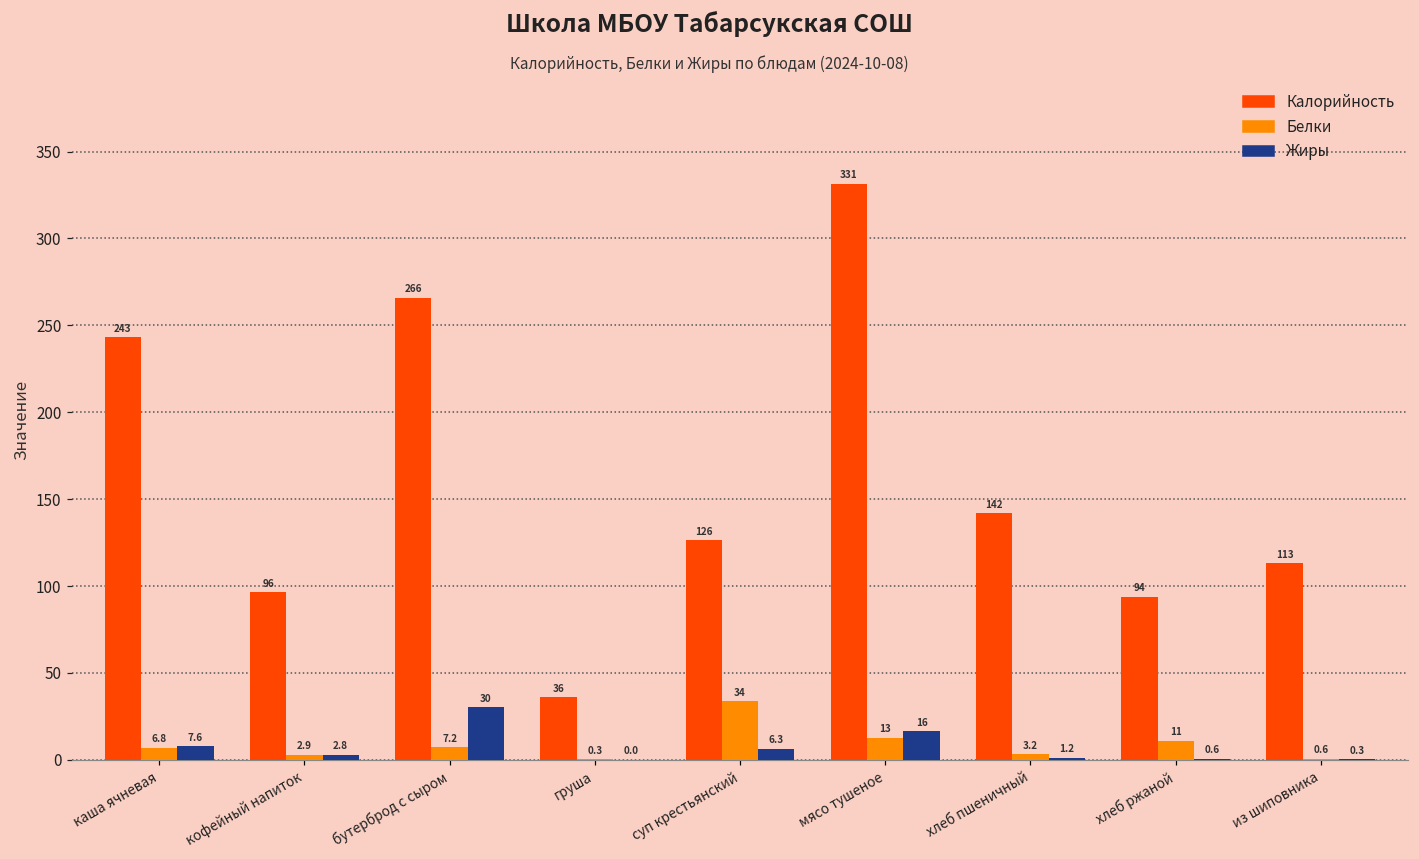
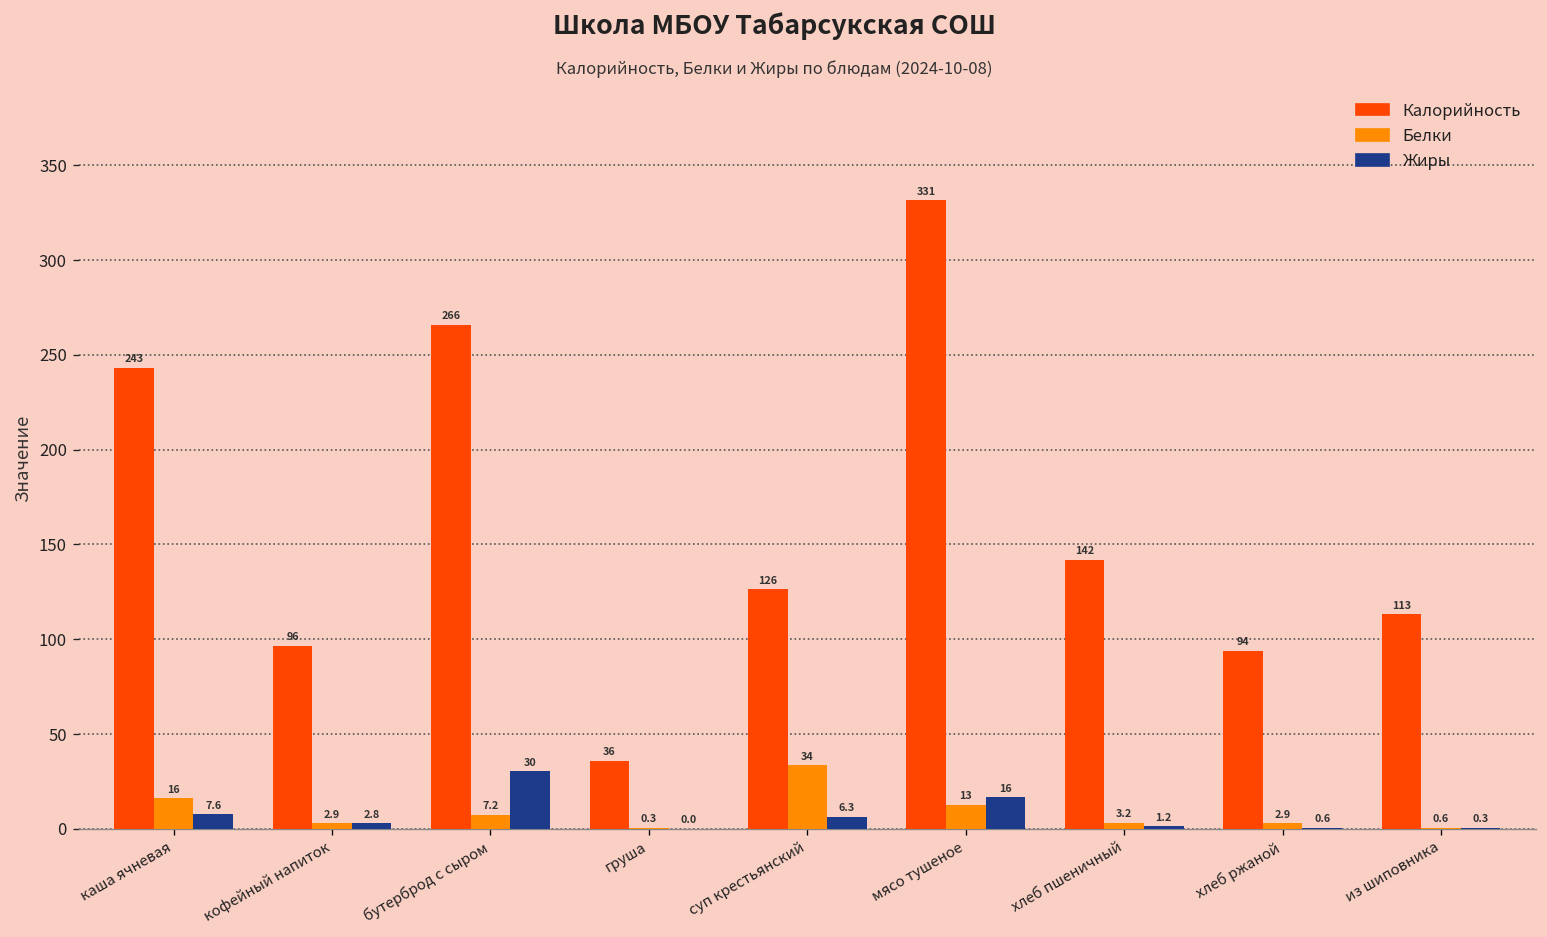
  {
    "Калорийность": {
      "каша ячневая": 243,
      "кофейный напиток": 96,
      "бутерброд с сыром": 266,
      "груша": 36,
      "суп крестьянский": 126,
      "мясо тушеное": 331,
      "хлеб пшеничный": 142,
      "хлеб ржаной": 94,
      "из шиповника": 113
    },
    "Белки": {
-     "каша ячневая": 6.8,
+     "каша ячневая": 16,
      "кофейный напиток": 2.9,
      "бутерброд с сыром": 7.2,
      "груша": 0.3,
      "суп крестьянский": 34,
      "мясо тушеное": 13,
      "хлеб пшеничный": 3.2,
-     "хлеб ржаной": 11,
+     "хлеб ржаной": 2.9,
      "из шиповника": 0.6
    },
    "Жиры": {
      "каша ячневая": 7.6,
      "кофейный напиток": 2.8,
      "бутерброд с сыром": 30,
      "груша": 0.0,
      "суп крестьянский": 6.3,
      "мясо тушеное": 16,
      "хлеб пшеничный": 1.2,
      "хлеб ржаной": 0.6,
      "из шиповника": 0.3
    }
  }
